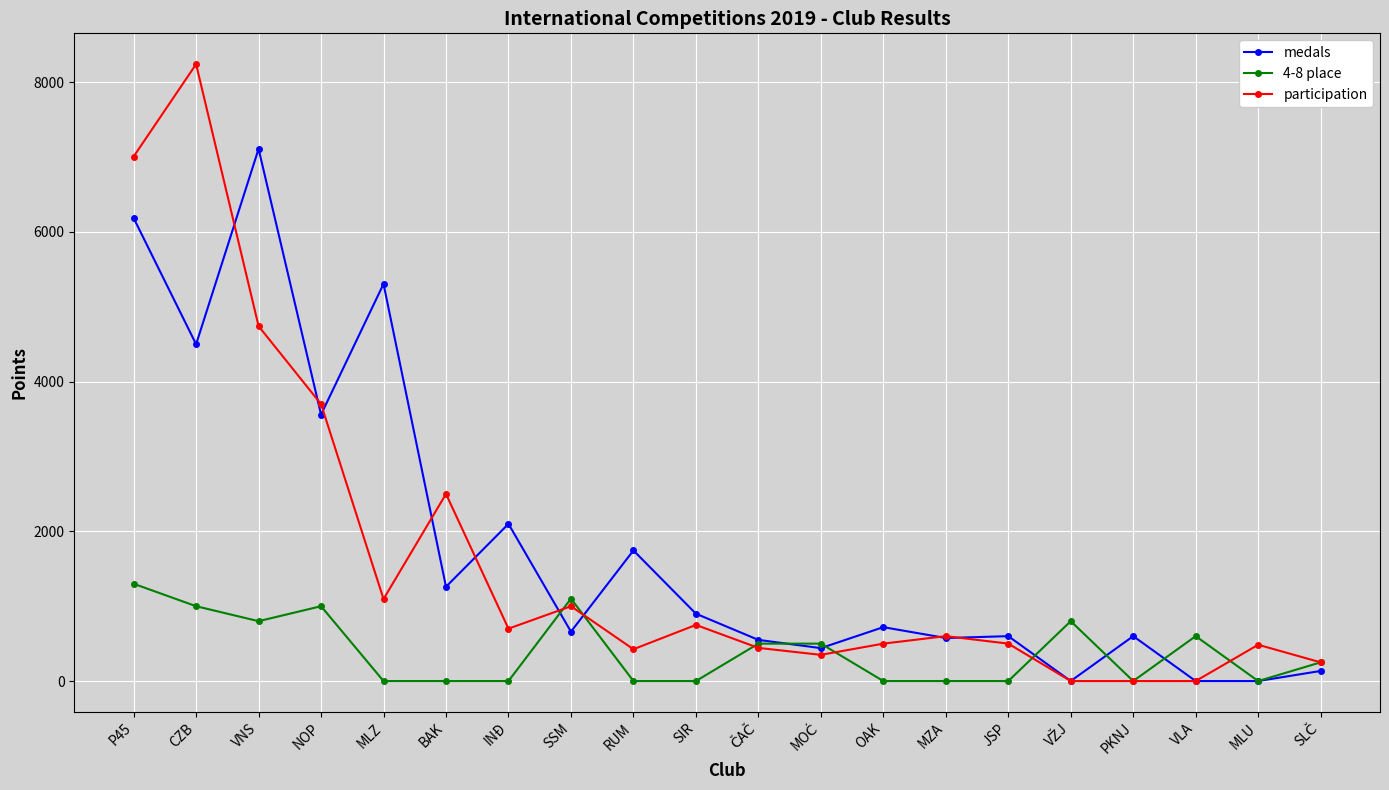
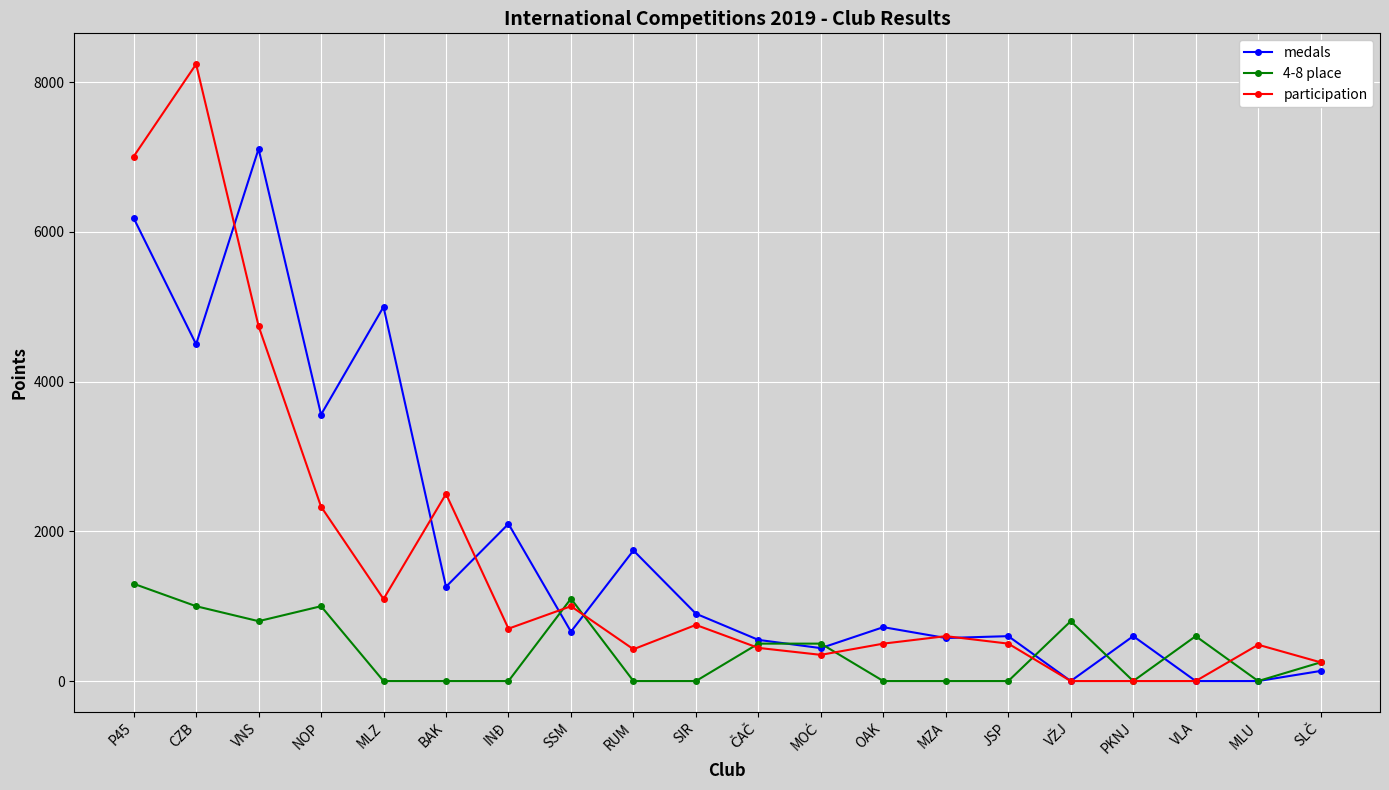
  {
    "medals": {
      "P45": 6200,
      "CZB": 4500,
      "VNS": 7100,
      "NOP": 3600,
-     "MLZ": 5300,
+     "MLZ": 5000,
      "BAK": 1300,
      "INĐ": 2100,
      "SSM": 700,
      "RUM": 1700,
      "SIR": 900,
      "ČAČ": 600,
      "MOĆ": 400,
      "OAK": 700,
      "JSP": 600,
      "PKNJ": 600,
      "SLČ": 100
    },
    "4-8 place": {
      "P45": 1300,
      "CZB": 1000,
      "VNS": 800,
      "NOP": 1000,
      "MLZ": 0,
      "BAK": 0,
      "INĐ": 0,
      "SSM": 1100,
      "RUM": 0,
      "SIR": 0,
      "ČAČ": 500,
      "MOĆ": 500,
      "OAK": 0,
      "MZA": 0,
      "JSP": 0,
      "VŽJ": 800,
      "VLA": 600
    },
    "participation": {
      "P45": 7000,
      "CZB": 8200,
      "VNS": 4700,
-     "NOP": 3700,
+     "NOP": 2300,
      "MLZ": 1100,
      "BAK": 2500,
      "INĐ": 700,
      "SSM": 1000,
      "RUM": 400,
      "SIR": 800,
      "ČAČ": 400,
      "MOĆ": 400,
      "OAK": 500,
      "JSP": 500,
      "MLU": 500
    }
  }
